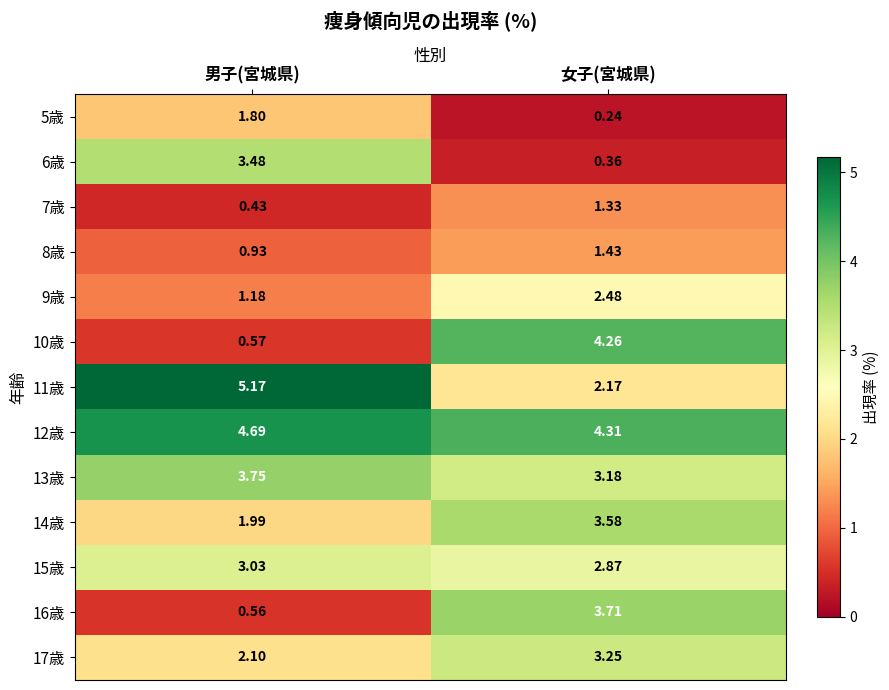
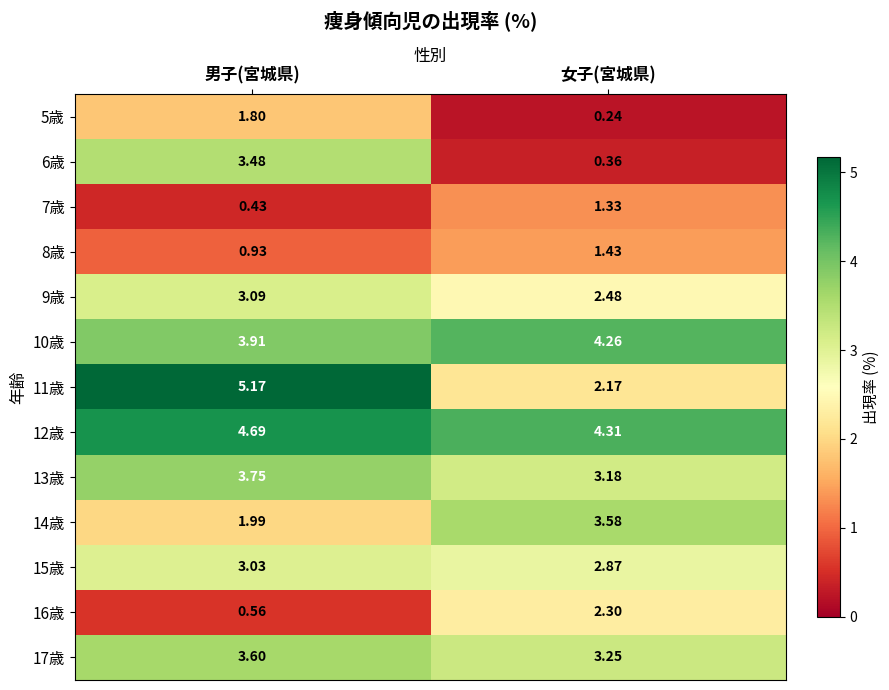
  {
    "5歳": {
      "男子(宮城県)": 1.80,
      "女子(宮城県)": 0.24
    },
    "6歳": {
      "男子(宮城県)": 3.48,
      "女子(宮城県)": 0.36
    },
    "7歳": {
      "男子(宮城県)": 0.43,
      "女子(宮城県)": 1.33
    },
    "8歳": {
      "男子(宮城県)": 0.93,
      "女子(宮城県)": 1.43
    },
    "9歳": {
-     "男子(宮城県)": 1.18,
+     "男子(宮城県)": 3.09,
      "女子(宮城県)": 2.48
    },
    "10歳": {
-     "男子(宮城県)": 0.57,
+     "男子(宮城県)": 3.91,
      "女子(宮城県)": 4.26
    },
    "11歳": {
      "男子(宮城県)": 5.17,
      "女子(宮城県)": 2.17
    },
    "12歳": {
      "男子(宮城県)": 4.69,
      "女子(宮城県)": 4.31
    },
    "13歳": {
      "男子(宮城県)": 3.75,
      "女子(宮城県)": 3.18
    },
    "14歳": {
      "男子(宮城県)": 1.99,
      "女子(宮城県)": 3.58
    },
    "15歳": {
      "男子(宮城県)": 3.03,
      "女子(宮城県)": 2.87
    },
    "16歳": {
      "男子(宮城県)": 0.56,
-     "女子(宮城県)": 3.71
+     "女子(宮城県)": 2.30
    },
    "17歳": {
-     "男子(宮城県)": 2.10,
+     "男子(宮城県)": 3.60,
      "女子(宮城県)": 3.25
    }
  }
